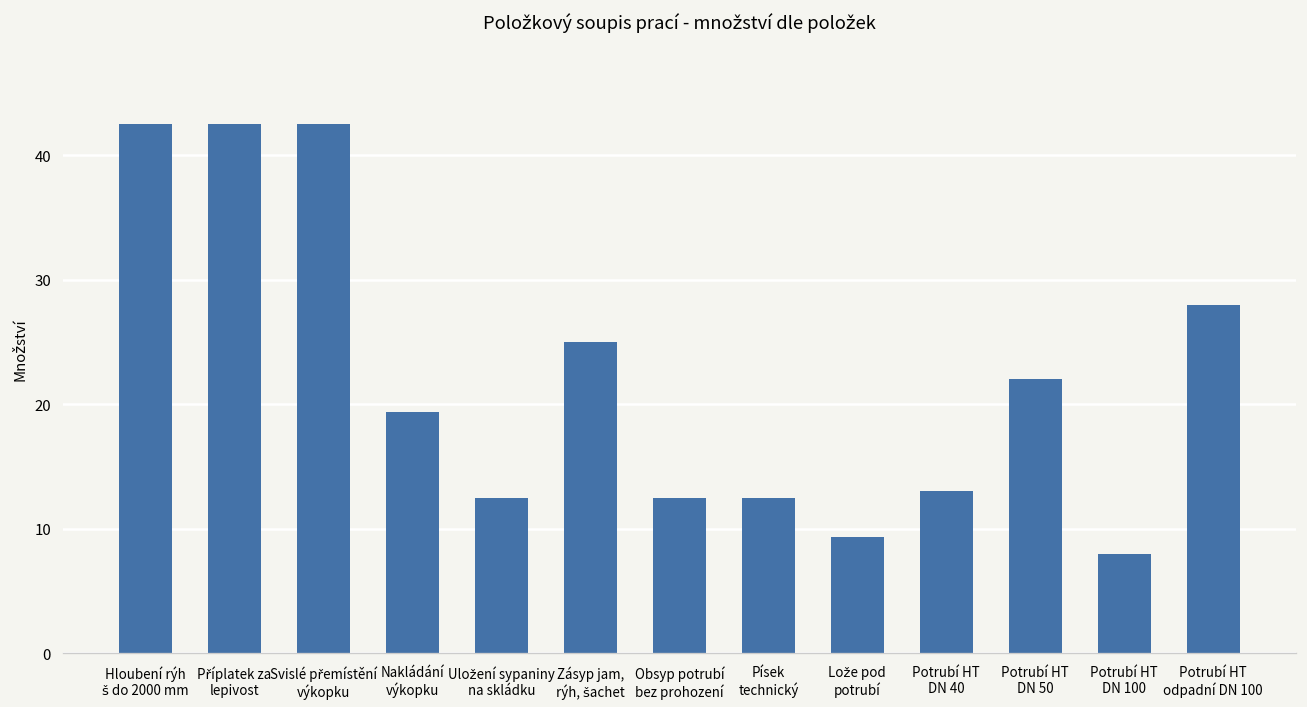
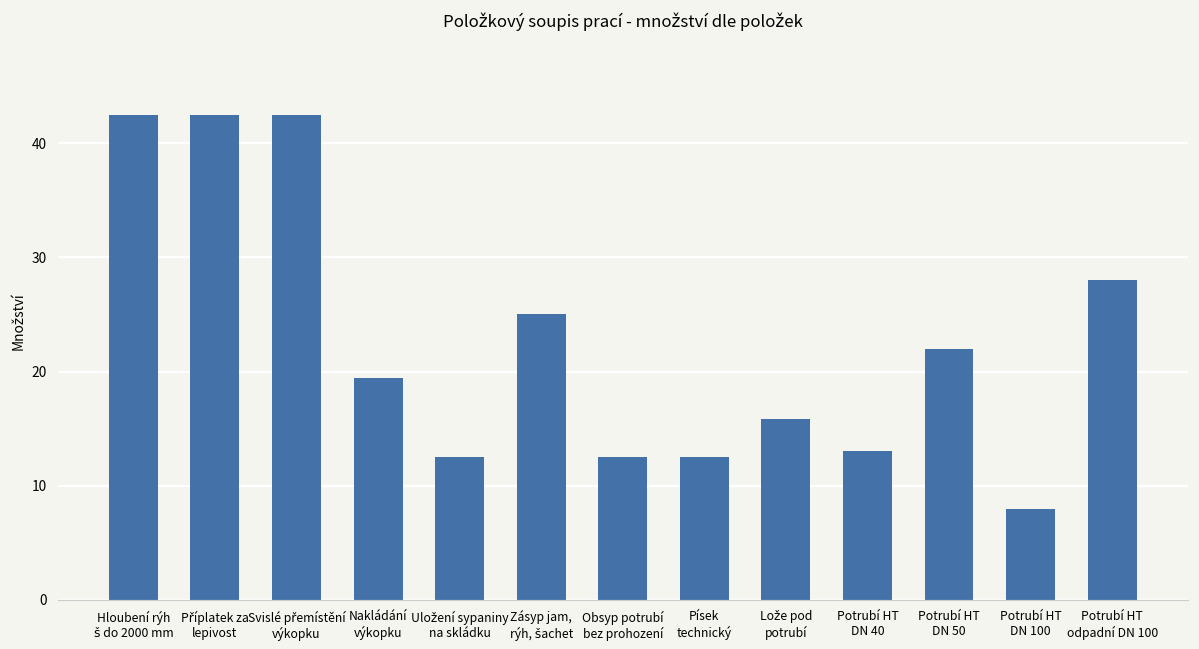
  {
    "Hloubení rýh š do 2000 mm": 42.5,
    "Příplatek za lepivost": 42.5,
    "Svislé přemístění výkopku": 42.5,
    "Nakládání výkopku": 19.4,
    "Uložení sypaniny na skládku": 12.5,
    "Zásyp jam, rýh, šachet": 25.0,
    "Obsyp potrubí bez prohození": 12.5,
    "Písek technický": 12.5,
-   "Lože pod potrubí": 9.3,
+   "Lože pod potrubí": 15.8,
    "Potrubí HT DN 40": 13.0,
    "Potrubí HT DN 50": 22.0,
    "Potrubí HT DN 100": 8.0,
    "Potrubí HT odpadní DN 100": 28.0
  }
